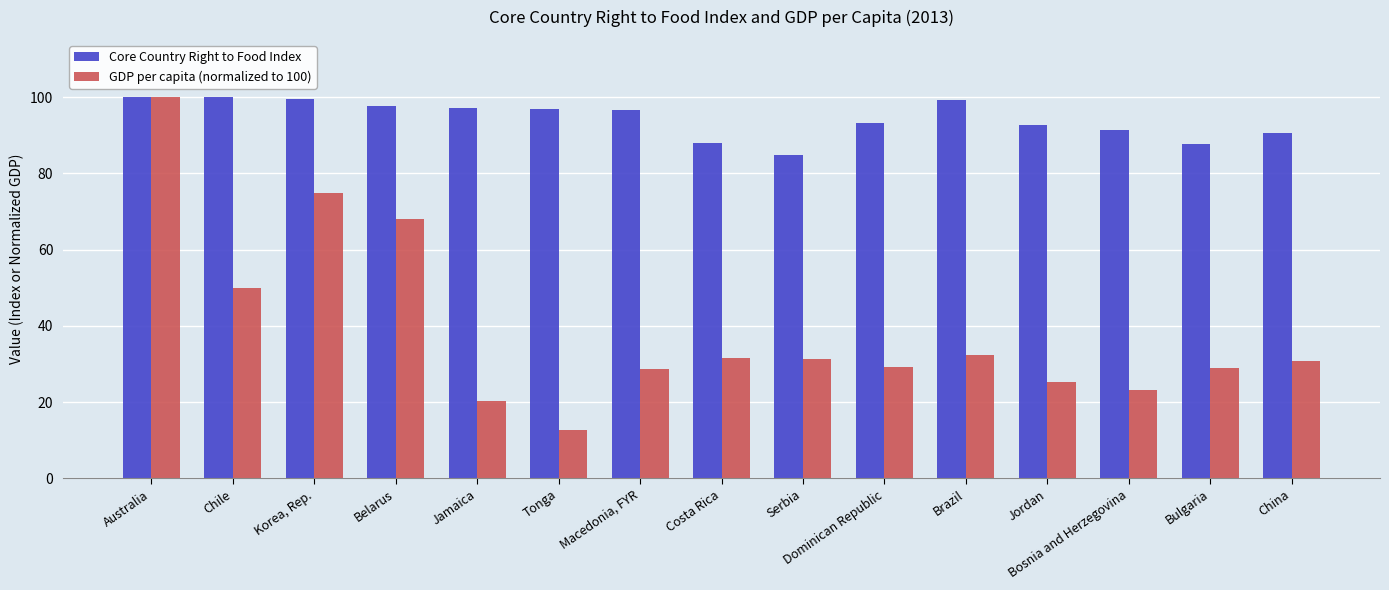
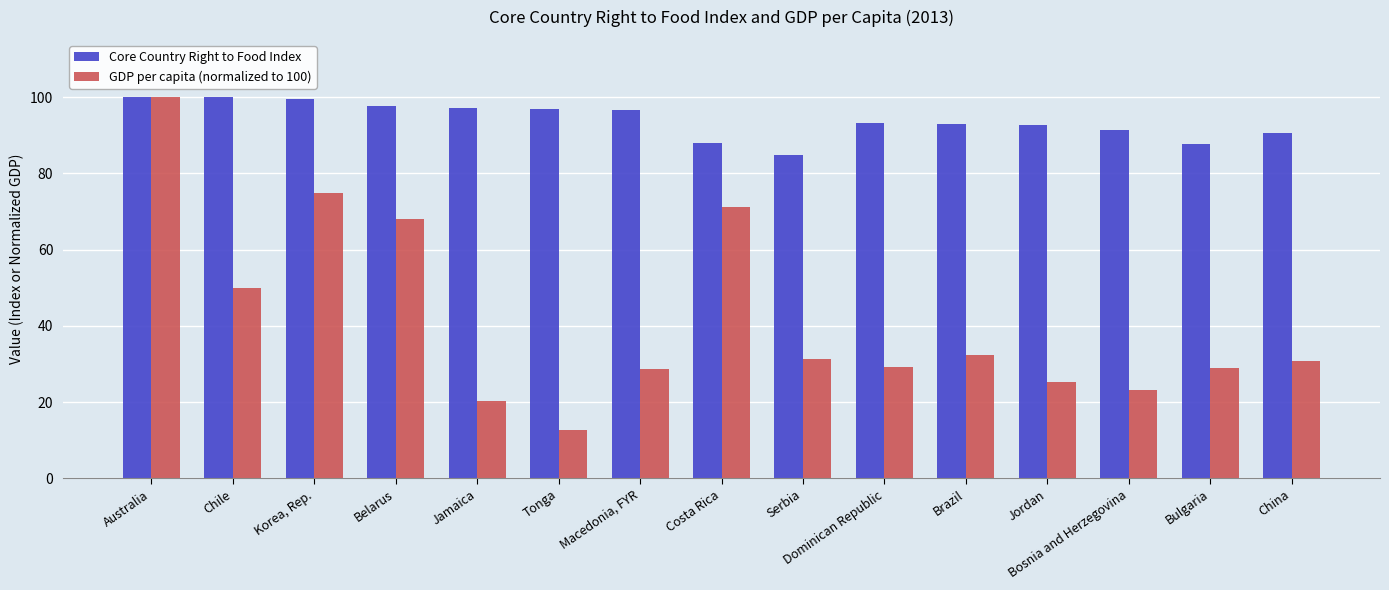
  {
    "Core Country Right to Food Index": {
      "Australia": 100,
      "Chile": 100,
      "Korea, Rep.": 100,
      "Belarus": 98,
      "Jamaica": 97,
      "Tonga": 97,
      "Macedonia, FYR": 97,
      "Costa Rica": 88,
      "Serbia": 85,
      "Dominican Republic": 93,
-     "Brazil": 99,
+     "Brazil": 93,
      "Jordan": 93,
      "Bosnia and Herzegovina": 91,
      "Bulgaria": 88,
      "China": 91
    },
    "GDP per capita (normalized to 100)": {
      "Australia": 100,
      "Chile": 50,
      "Korea, Rep.": 75,
      "Belarus": 68,
      "Jamaica": 20,
      "Tonga": 13,
      "Macedonia, FYR": 29,
-     "Costa Rica": 32,
+     "Costa Rica": 71,
      "Serbia": 31,
      "Dominican Republic": 29,
      "Brazil": 32,
      "Jordan": 25,
      "Bosnia and Herzegovina": 23,
      "Bulgaria": 29,
      "China": 31
    }
  }
